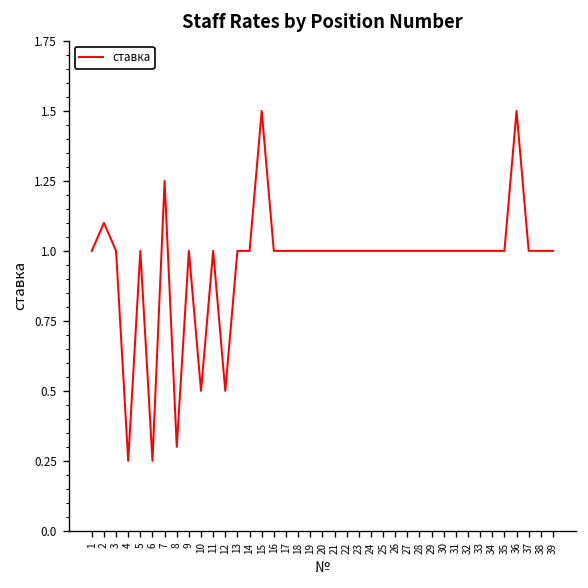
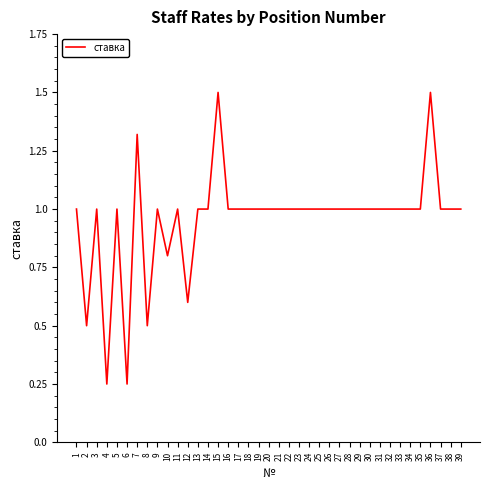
  {
    "1": 1.00,
-   "2": 1.1,
+   "2": 0.5,
    "3": 1.00,
    "4": 0.25,
    "5": 1.00,
    "6": 0.25,
-   "7": 1.25,
-   "8": 0.3,
+   "7": 1.32,
+   "8": 0.5,
    "9": 1.00,
-   "10": 0.5,
+   "10": 0.8,
    "11": 1.00,
-   "12": 0.5,
+   "12": 0.6,
    "13": 1.00,
    "14": 1.00,
    "15": 1.50,
    "16": 1.00,
    "17": 1.00,
    "18": 1.00,
    "19": 1.00,
    "20": 1.00,
    "21": 1.00,
    "22": 1.00,
    "23": 1.00,
    "24": 1.00,
    "25": 1.00,
    "26": 1.00,
    "27": 1.00,
    "28": 1.00,
    "29": 1.00,
    "30": 1.00,
    "31": 1.00,
    "32": 1.00,
    "33": 1.00,
    "34": 1.00,
    "35": 1.00,
    "36": 1.50,
    "37": 1.00,
    "38": 1.00,
    "39": 1.00
  }
